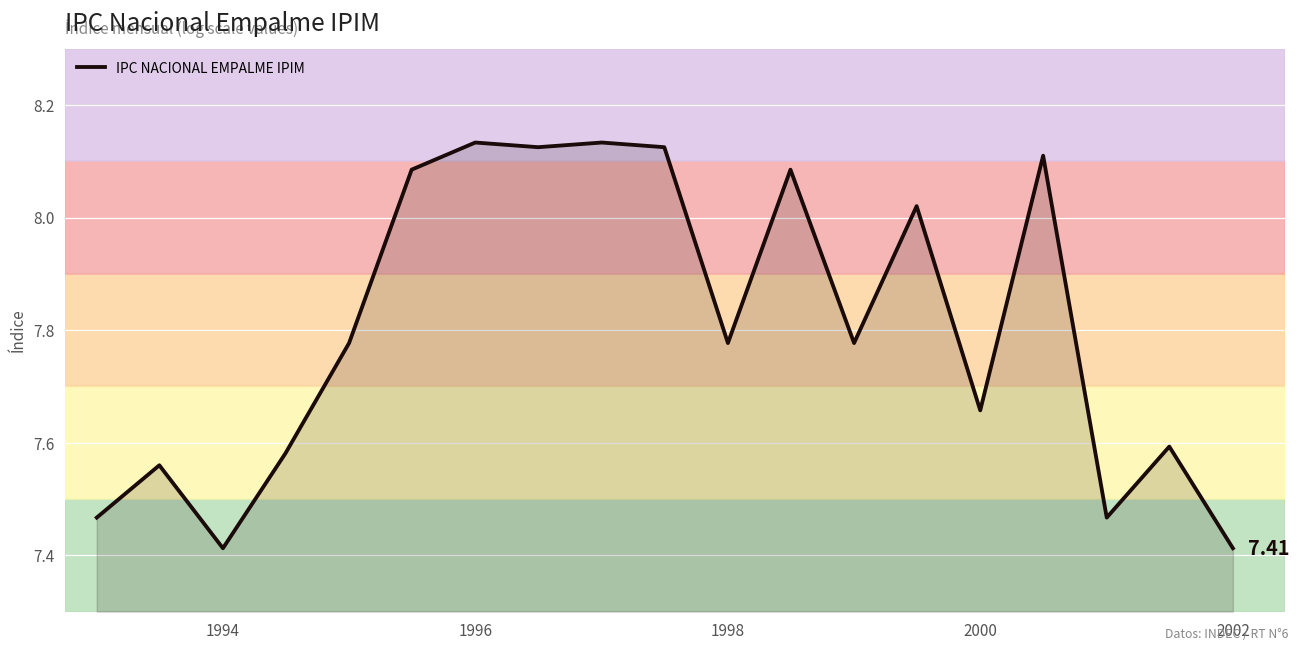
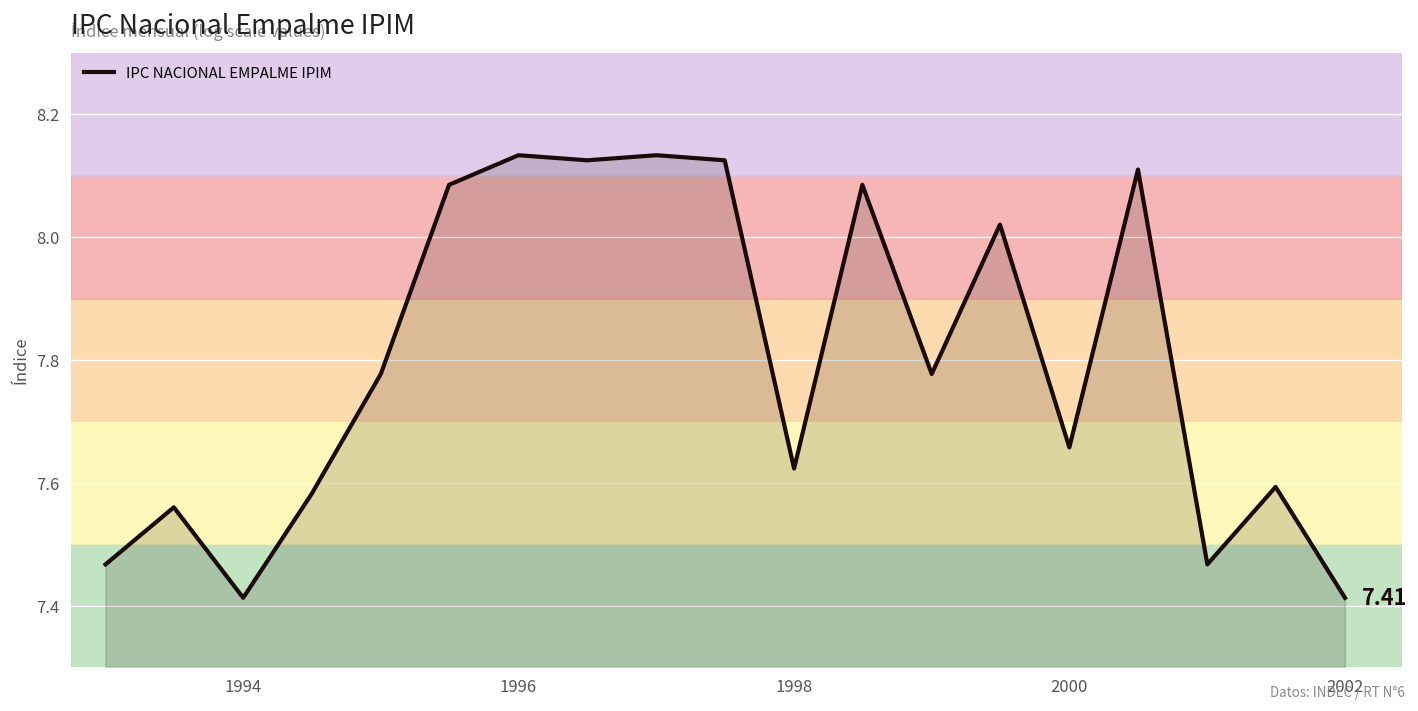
  {
    "1994": 7.41,
    "1996": 8.13,
-   "1998": 7.78,
+   "1998": 7.62,
    "2000": 7.66
  }
